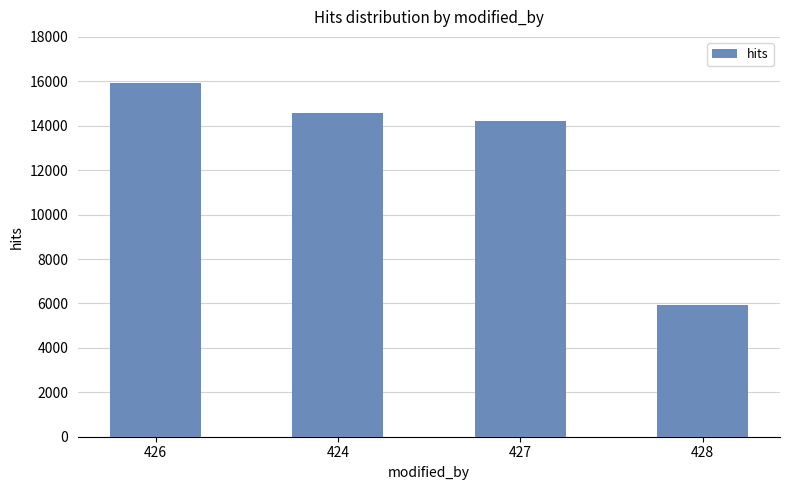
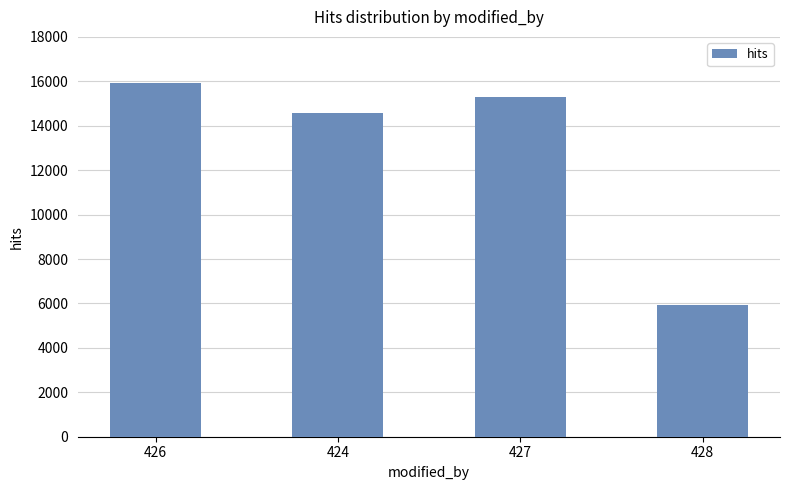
  {
    "426": 15900,
    "424": 14600,
-   "427": 14200,
+   "427": 15300,
    "428": 5900
  }
